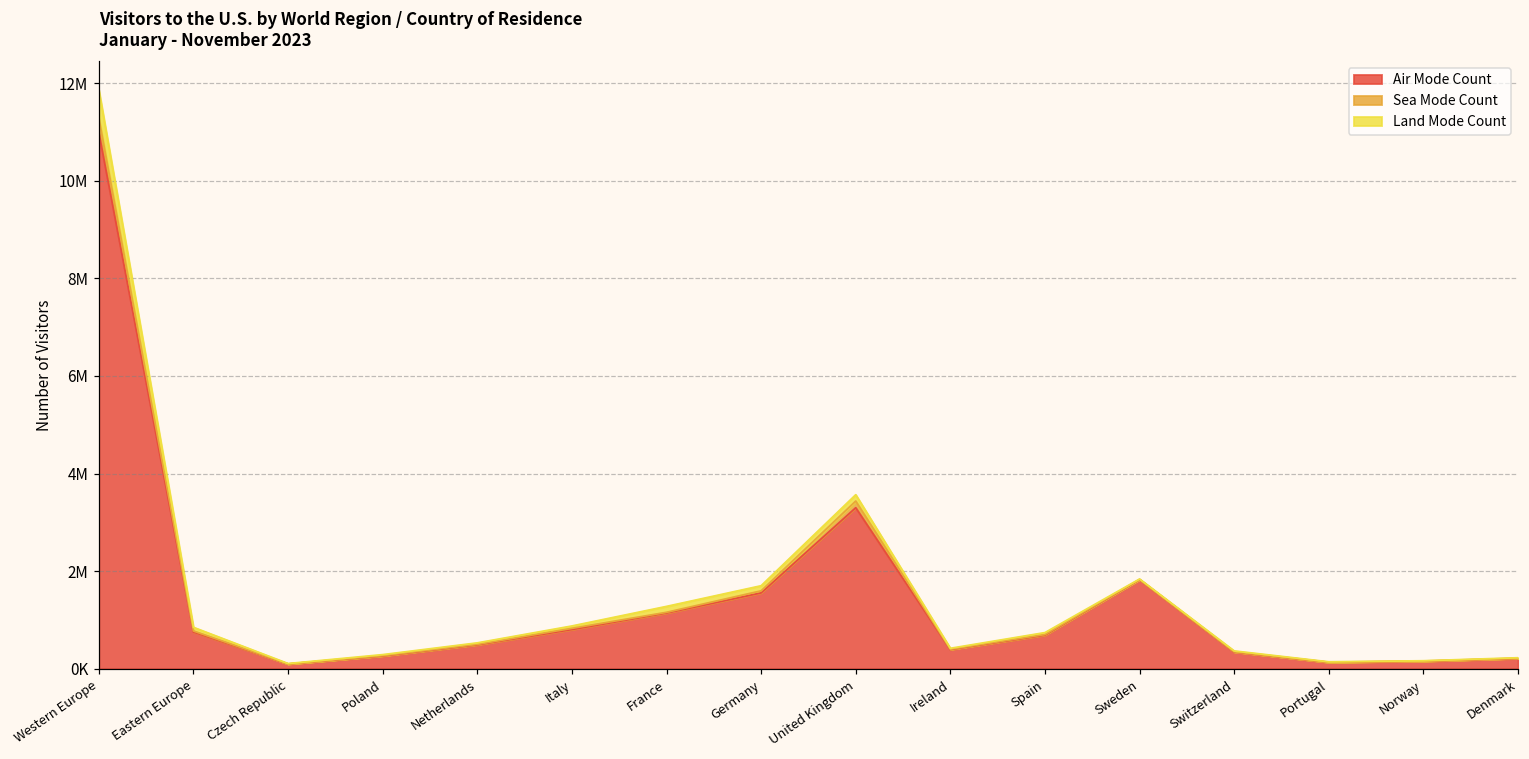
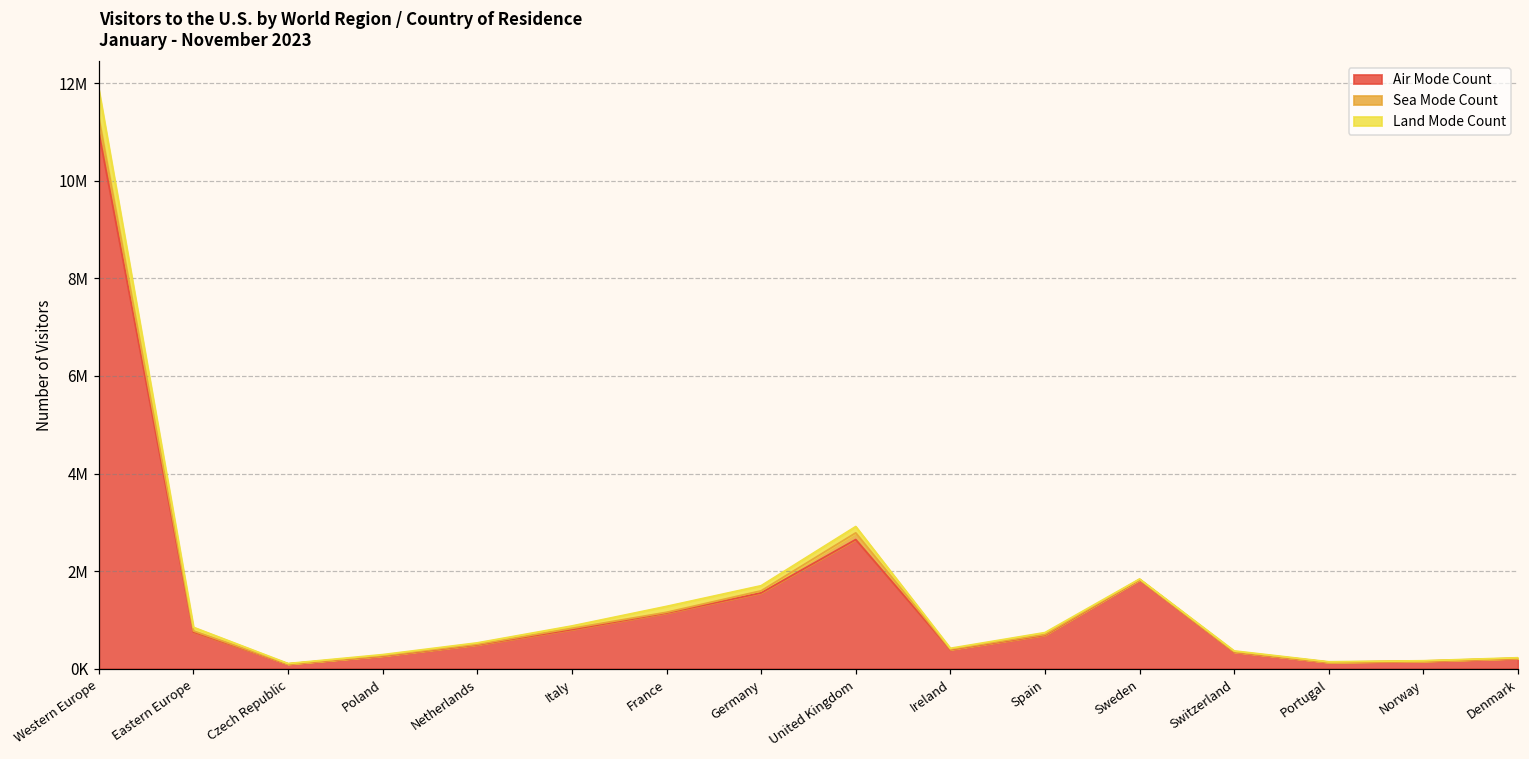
  {
    "Air Mode Count": {
      "Western Europe": 11000000,
-     "United Kingdom": 3300000
+     "United Kingdom": 2600000
    }
  }
